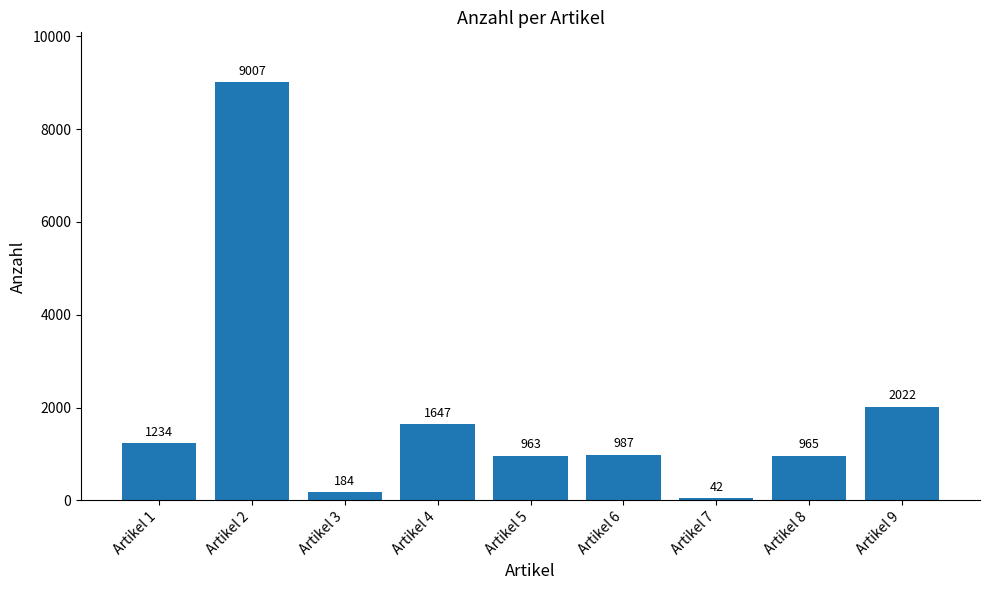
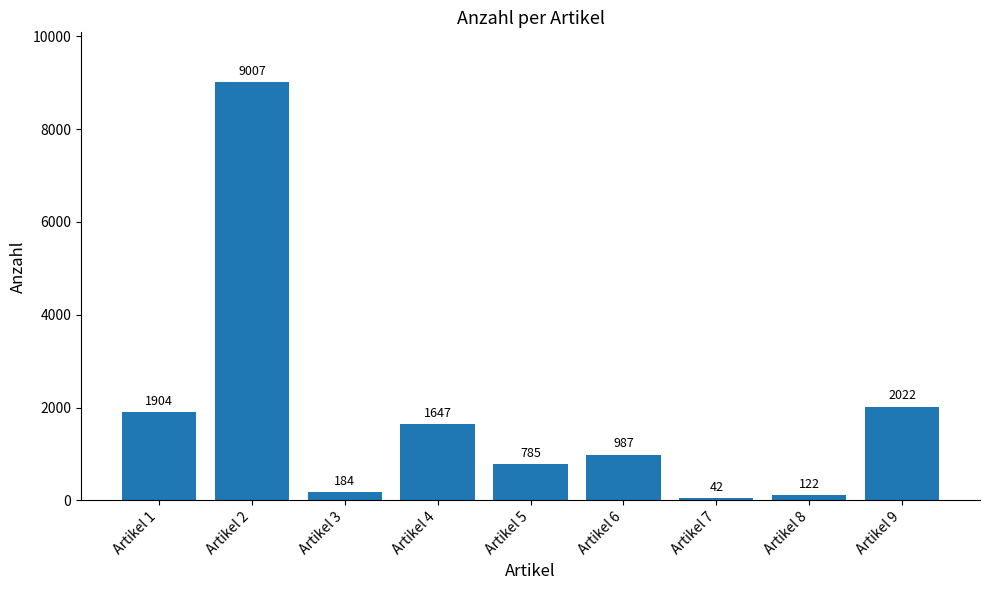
  {
-   "Artikel 1": 1234,
+   "Artikel 1": 1904,
    "Artikel 2": 9007,
    "Artikel 3": 184,
    "Artikel 4": 1647,
-   "Artikel 5": 963,
+   "Artikel 5": 785,
    "Artikel 6": 987,
    "Artikel 7": 42,
-   "Artikel 8": 965,
+   "Artikel 8": 122,
    "Artikel 9": 2022
  }
